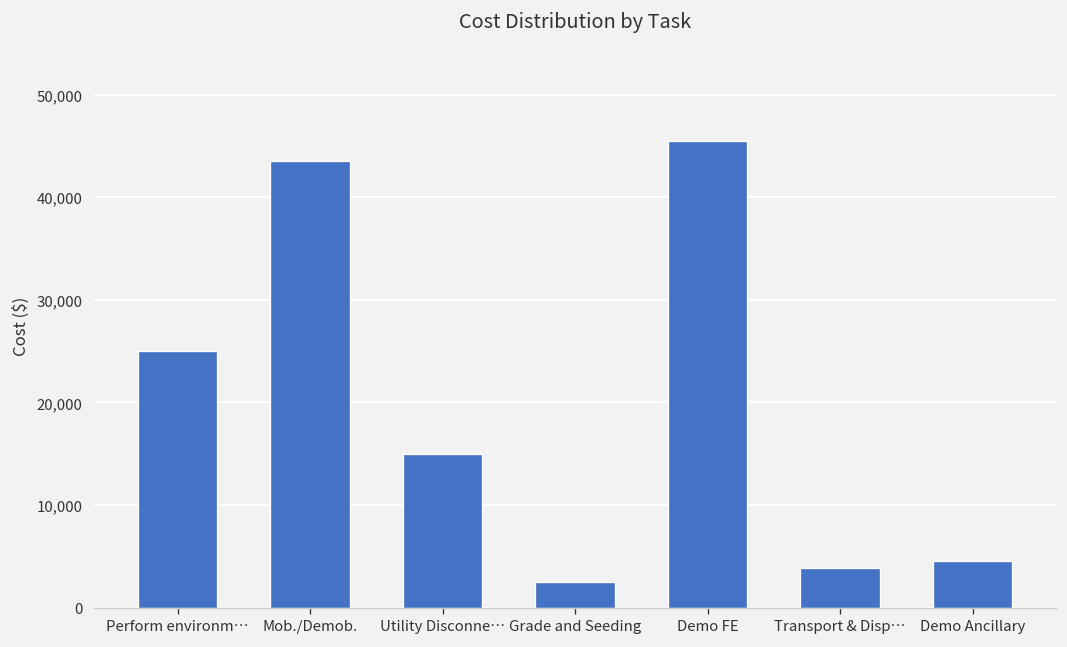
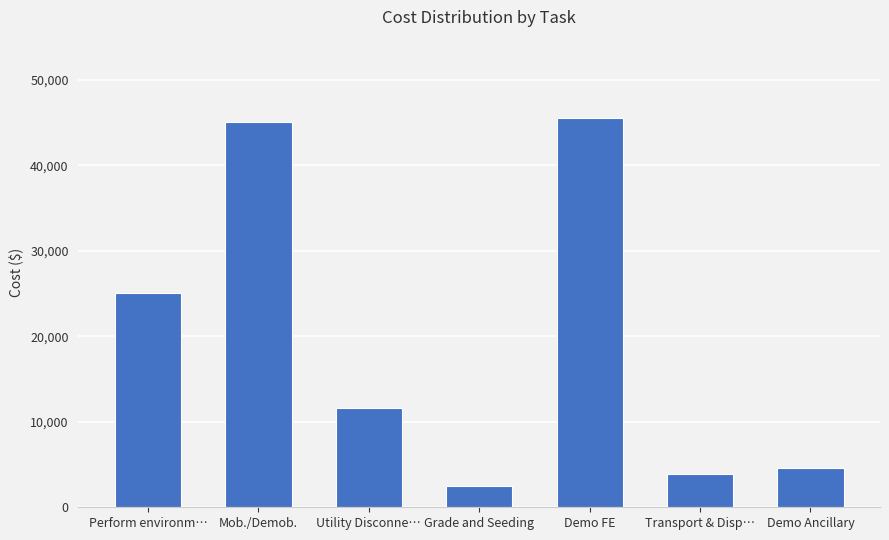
  {
    "Perform environm…": "25,000",
-   "Mob./Demob.": "44,000",
-   "Utility Disconne…": "15,000",
+   "Mob./Demob.": "45,000",
+   "Utility Disconne…": "12,000",
    "Grade and Seeding": "2,000",
    "Demo FE": "46,000",
    "Transport & Disp…": "4,000",
    "Demo Ancillary": "5,000"
  }
